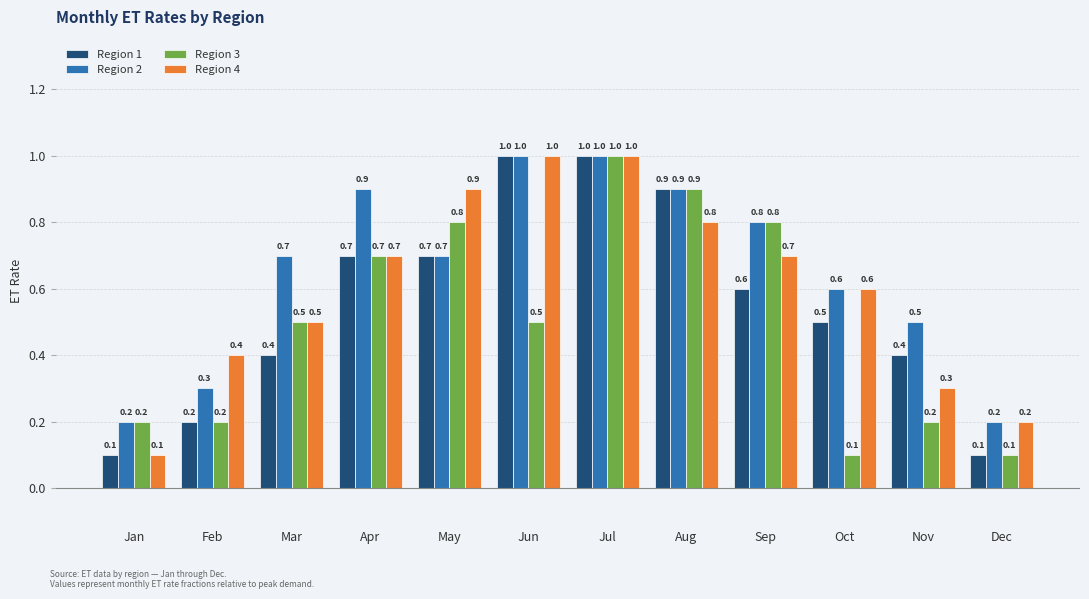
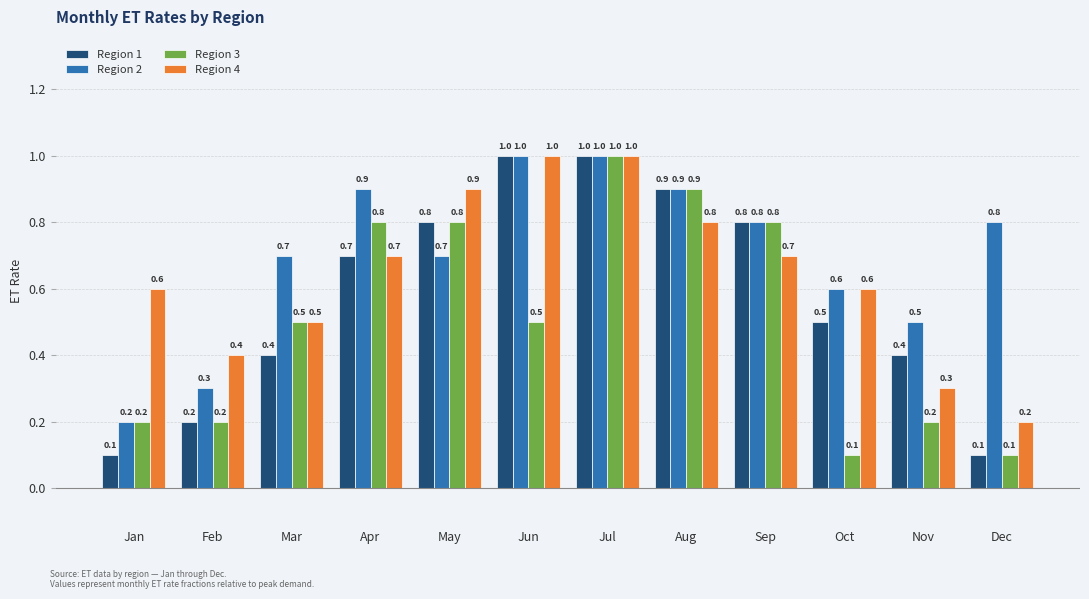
  {
    "Region 1": {
      "Jan": 0.1,
      "Feb": 0.2,
      "Mar": 0.4,
      "Apr": 0.7,
-     "May": 0.7,
+     "May": 0.8,
      "Jun": 1.0,
      "Jul": 1.0,
      "Aug": 0.9,
-     "Sep": 0.6,
+     "Sep": 0.8,
      "Oct": 0.5,
      "Nov": 0.4,
      "Dec": 0.1
    },
    "Region 2": {
      "Jan": 0.2,
      "Feb": 0.3,
      "Mar": 0.7,
      "Apr": 0.9,
      "May": 0.7,
      "Jun": 1.0,
      "Jul": 1.0,
      "Aug": 0.9,
      "Sep": 0.8,
      "Oct": 0.6,
      "Nov": 0.5,
-     "Dec": 0.2
+     "Dec": 0.8
    },
    "Region 3": {
      "Jan": 0.2,
      "Feb": 0.2,
      "Mar": 0.5,
-     "Apr": 0.7,
+     "Apr": 0.8,
      "May": 0.8,
      "Jun": 0.5,
      "Jul": 1.0,
      "Aug": 0.9,
      "Sep": 0.8,
      "Oct": 0.1,
      "Nov": 0.2,
      "Dec": 0.1
    },
    "Region 4": {
-     "Jan": 0.1,
+     "Jan": 0.6,
      "Feb": 0.4,
      "Mar": 0.5,
      "Apr": 0.7,
      "May": 0.9,
      "Jun": 1.0,
      "Jul": 1.0,
      "Aug": 0.8,
      "Sep": 0.7,
      "Oct": 0.6,
      "Nov": 0.3,
      "Dec": 0.2
    }
  }
